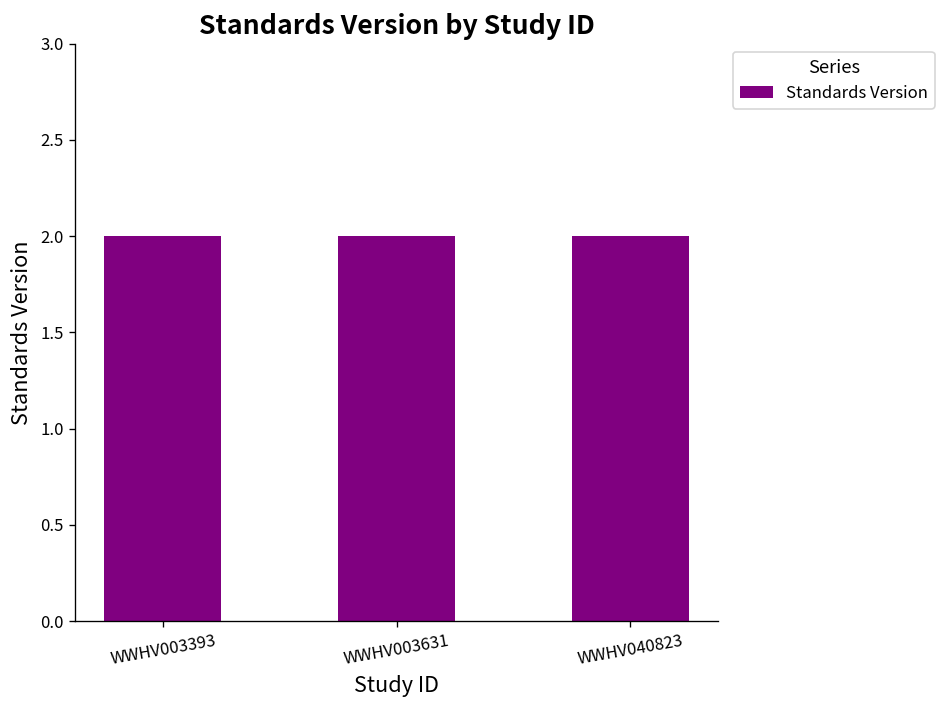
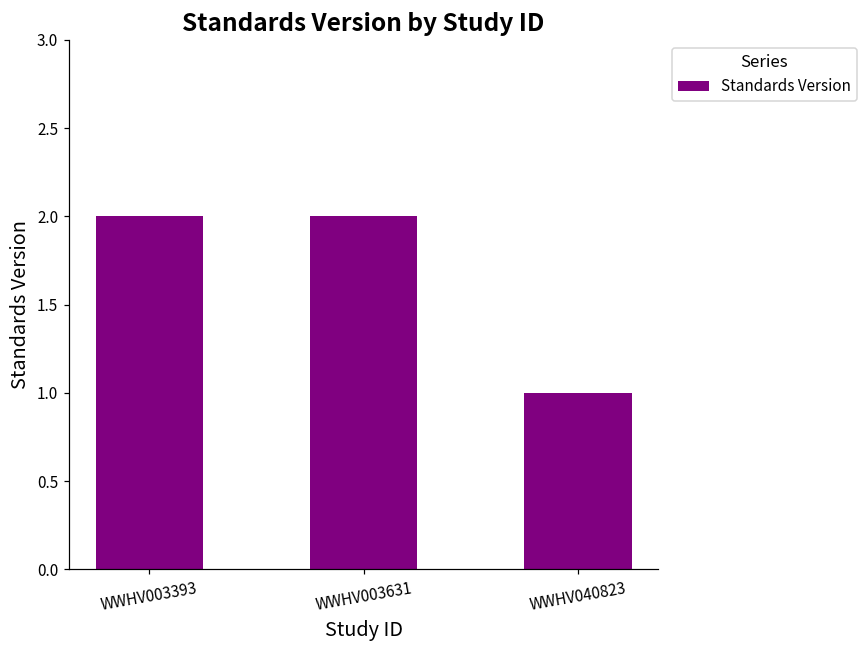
  {
    "WWHV003393": 2,
    "WWHV003631": 2,
-   "WWHV040823": 2
+   "WWHV040823": 1
  }
